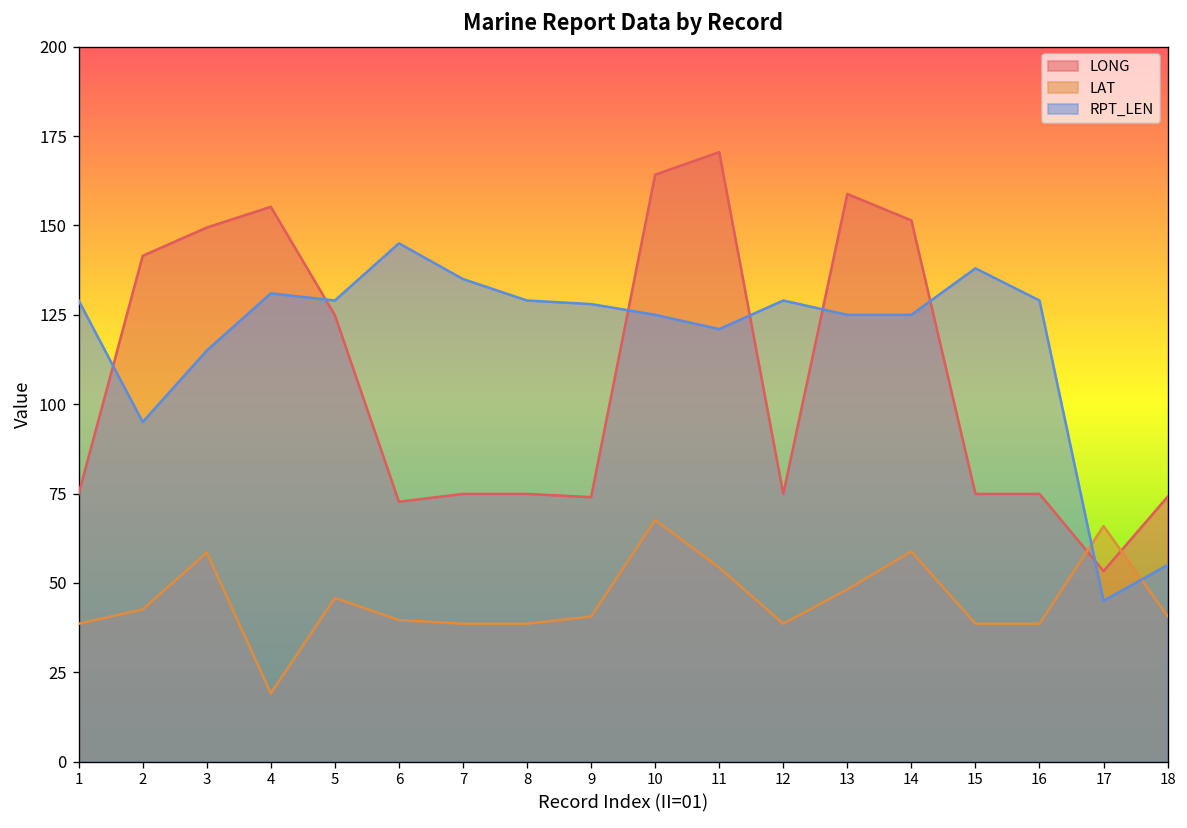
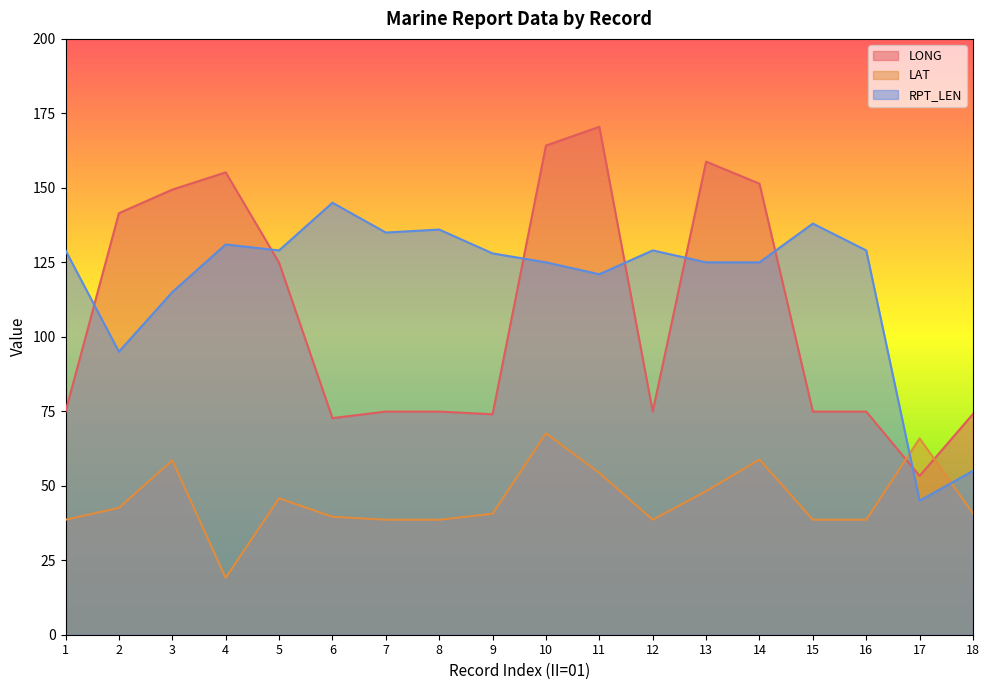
  {
    "RPT_LEN": {
      "1": 129,
      "2": 95,
      "3": 115,
      "4": 131,
      "5": 129,
      "6": 145,
      "7": 135,
-     "8": 129,
+     "8": 136,
      "9": 128,
      "10": 125,
      "11": 121,
      "12": 129,
      "13": 125,
      "14": 125,
      "15": 138,
      "16": 129,
      "17": 45,
      "18": 55
    }
  }
